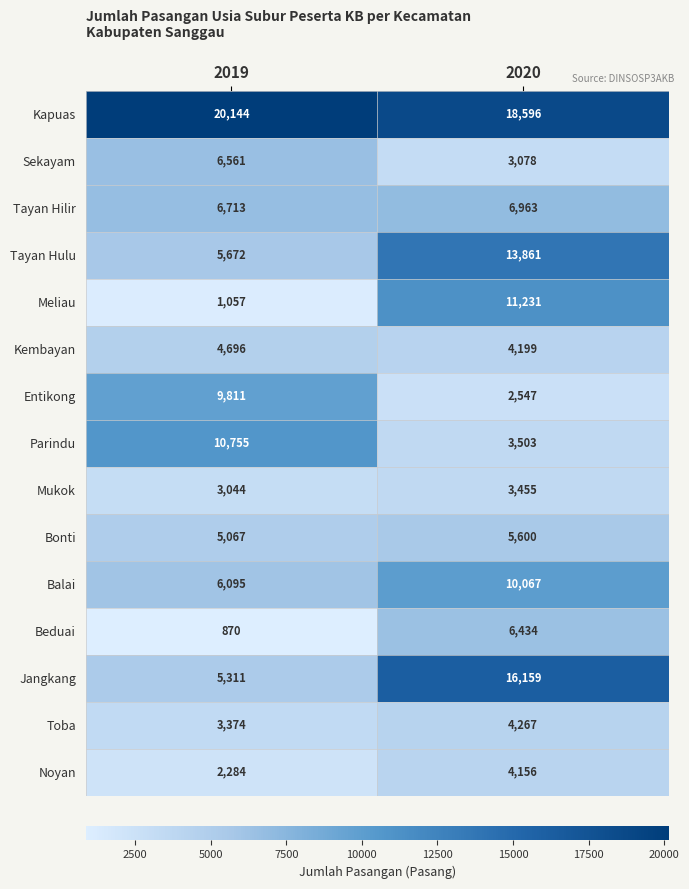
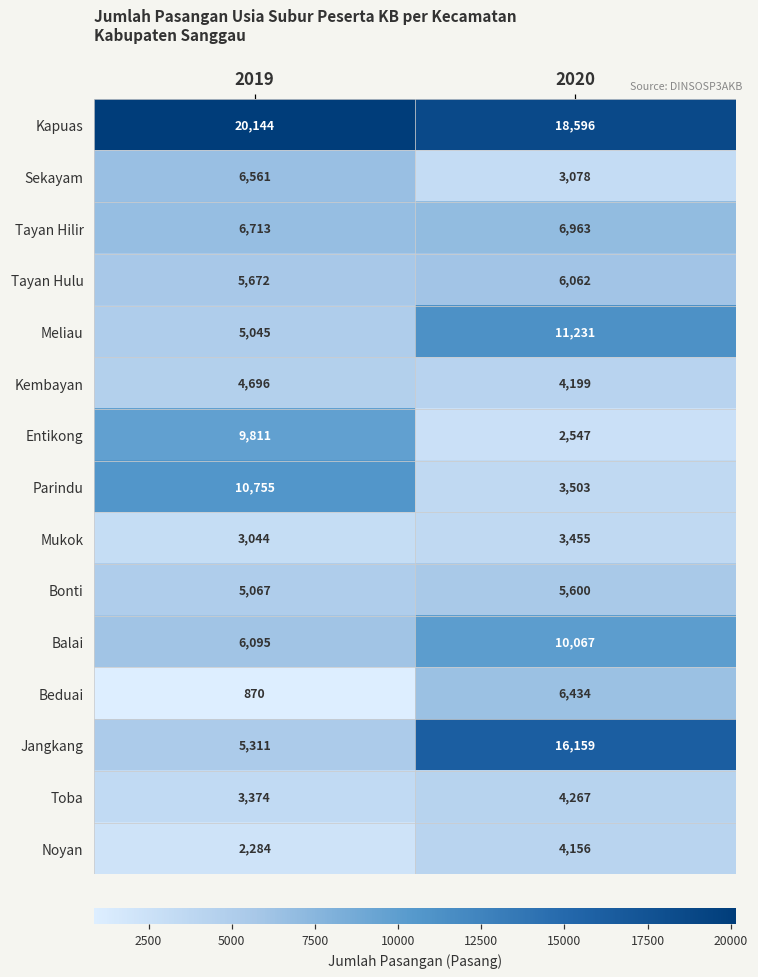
  {
    "Kapuas": {
      "2019": "20,144",
      "2020": "18,596"
    },
    "Sekayam": {
      "2019": "6,561",
      "2020": "3,078"
    },
    "Tayan Hilir": {
      "2019": "6,713",
      "2020": "6,963"
    },
    "Tayan Hulu": {
      "2019": "5,672",
-     "2020": "13,861"
+     "2020": "6,062"
    },
    "Meliau": {
-     "2019": "1,057",
+     "2019": "5,045",
      "2020": "11,231"
    },
    "Kembayan": {
      "2019": "4,696",
      "2020": "4,199"
    },
    "Entikong": {
      "2019": "9,811",
      "2020": "2,547"
    },
    "Parindu": {
      "2019": "10,755",
      "2020": "3,503"
    },
    "Mukok": {
      "2019": "3,044",
      "2020": "3,455"
    },
    "Bonti": {
      "2019": "5,067",
      "2020": "5,600"
    },
    "Balai": {
      "2019": "6,095",
      "2020": "10,067"
    },
    "Beduai": {
      "2019": "870",
      "2020": "6,434"
    },
    "Jangkang": {
      "2019": "5,311",
      "2020": "16,159"
    },
    "Toba": {
      "2019": "3,374",
      "2020": "4,267"
    },
    "Noyan": {
      "2019": "2,284",
      "2020": "4,156"
    }
  }
